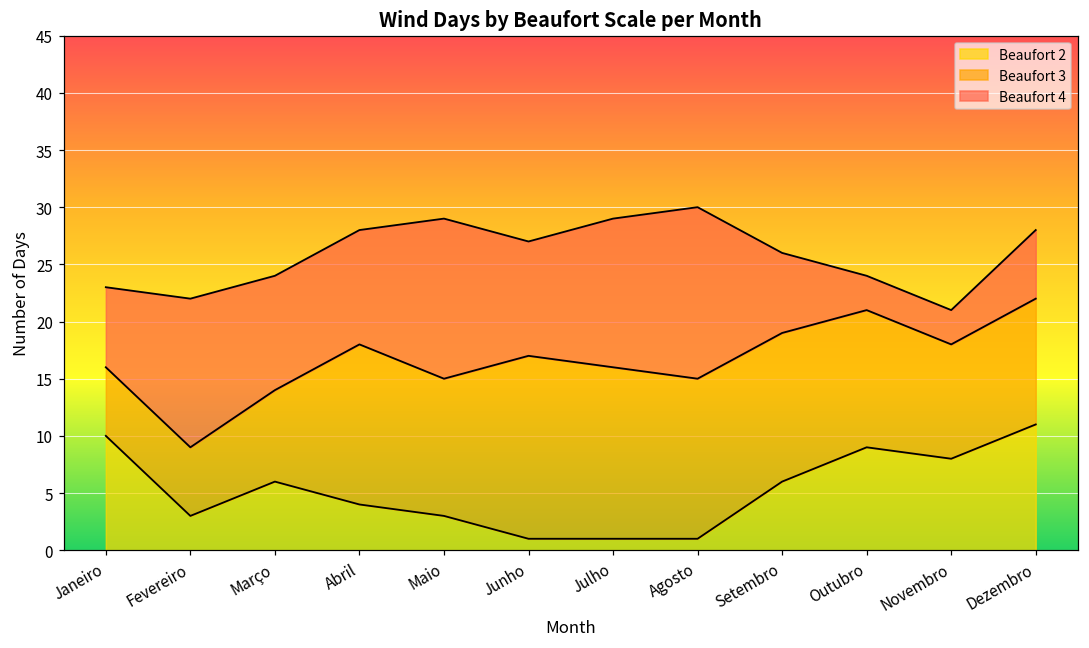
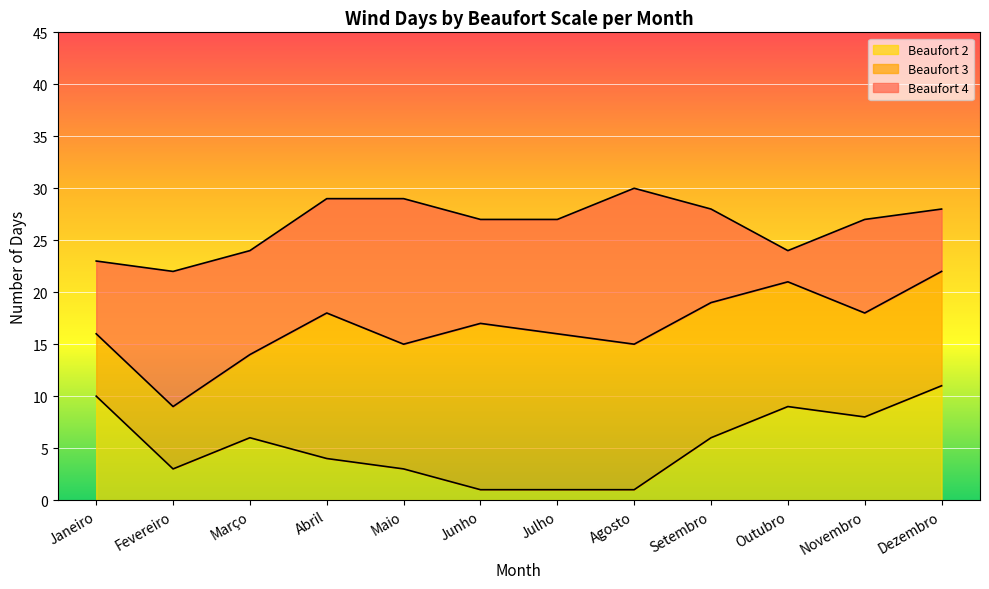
  {
    "Beaufort 4": {
      "Janeiro": 7,
      "Fevereiro": 13,
      "Março": 10,
-     "Abril": 10,
+     "Abril": 11,
      "Maio": 14,
      "Junho": 10,
-     "Julho": 13,
+     "Julho": 11,
      "Agosto": 15,
-     "Setembro": 7,
+     "Setembro": 9,
      "Outubro": 3,
-     "Novembro": 3,
+     "Novembro": 9,
      "Dezembro": 6
    }
  }
